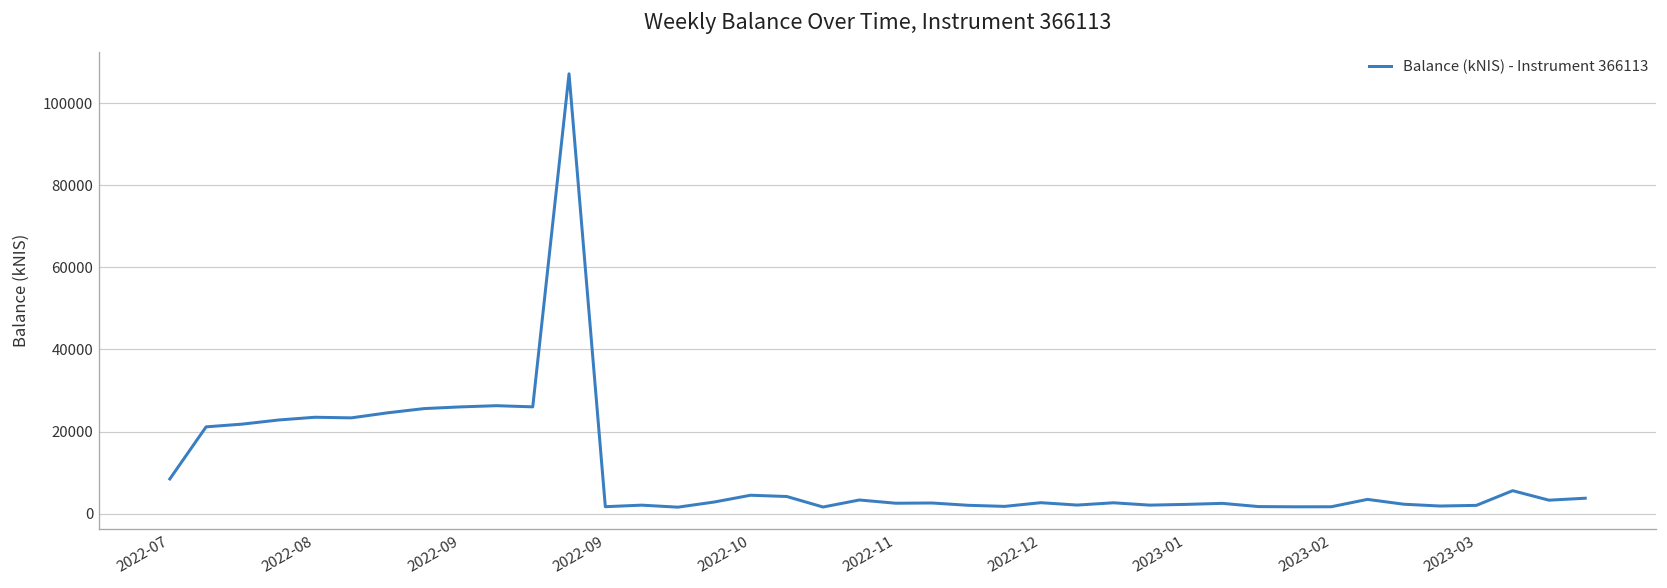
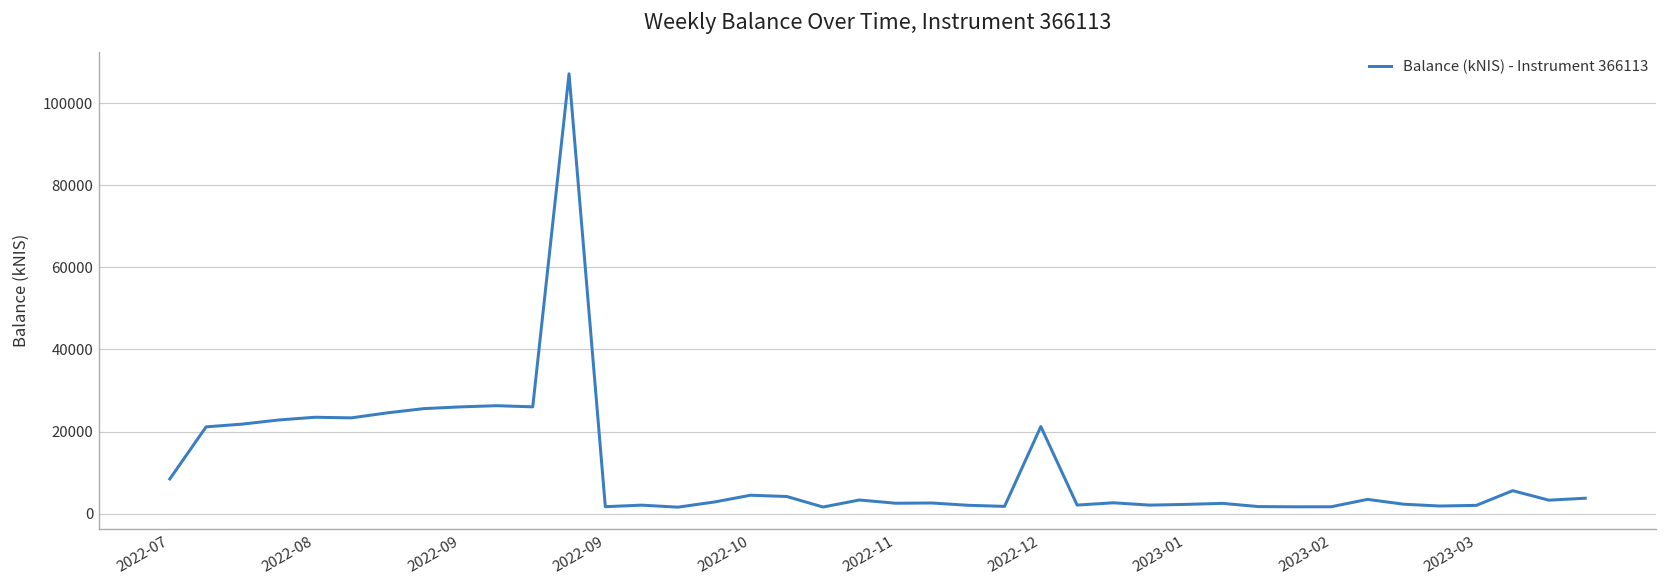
  {
    "2022-07": 8000,
    "2022-08": 24000,
    "2022-10": 5000,
    "2022-11": 3000,
-   "2022-12": 3000,
+   "2022-12": 21000,
    "2023-01": 2000,
    "2023-02": 2000,
    "2023-03": 2000
  }
